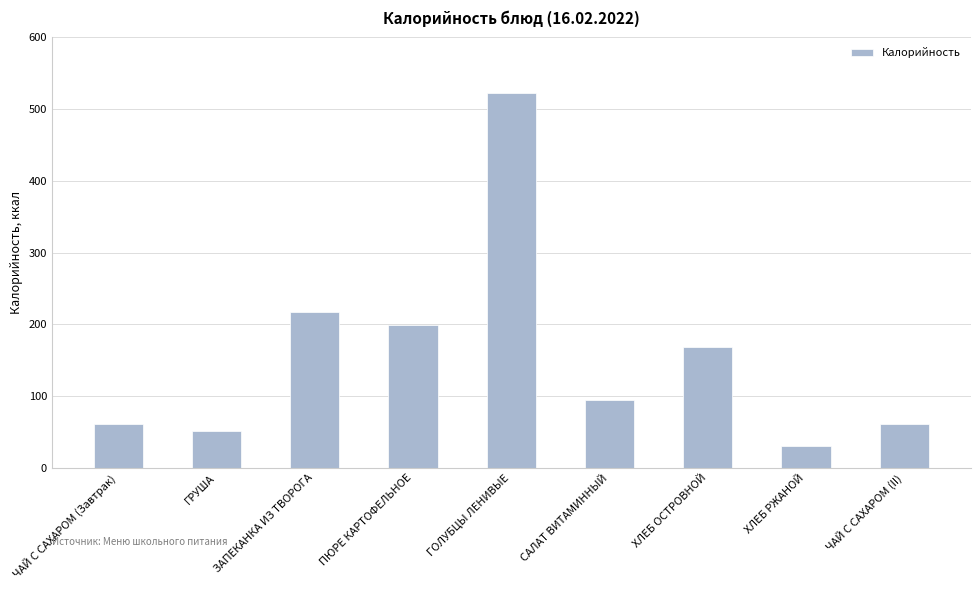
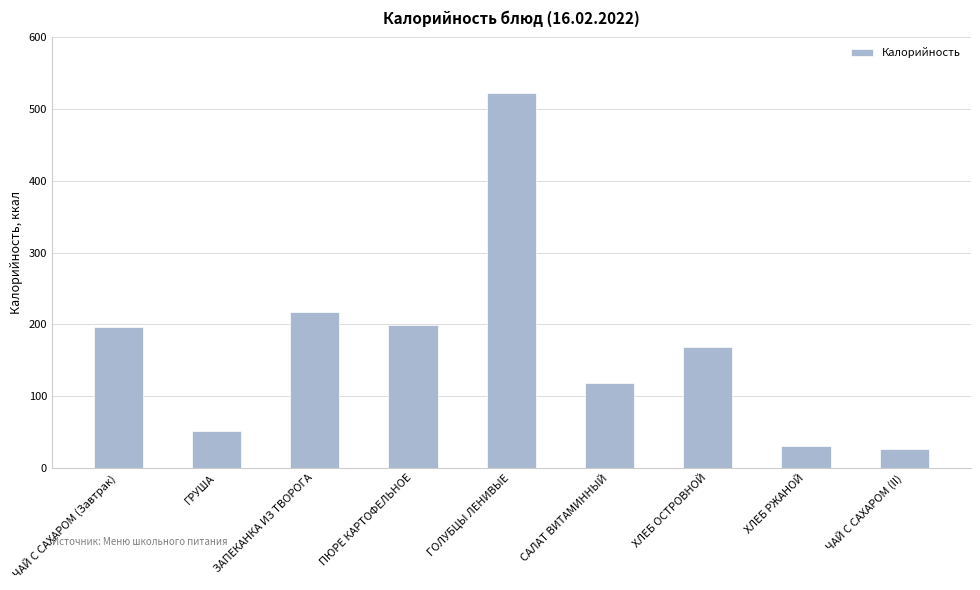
  {
-   "ЧАЙ С САХАРОМ (Завтрак)": 60,
+   "ЧАЙ С САХАРОМ (Завтрак)": 200,
    "ГРУША": 50,
    "ЗАПЕКАНКА ИЗ ТВОРОГА": 220,
    "ПЮРЕ КАРТОФЕЛЬНОЕ": 200,
    "ГОЛУБЦЫ ЛЕНИВЫЕ": 520,
-   "САЛАТ ВИТАМИННЫЙ": 90,
+   "САЛАТ ВИТАМИННЫЙ": 120,
    "ХЛЕБ ОСТРОВНОЙ": 170,
    "ХЛЕБ РЖАНОЙ": 30,
-   "ЧАЙ С САХАРОМ (II)": 60
+   "ЧАЙ С САХАРОМ (II)": 30
  }
